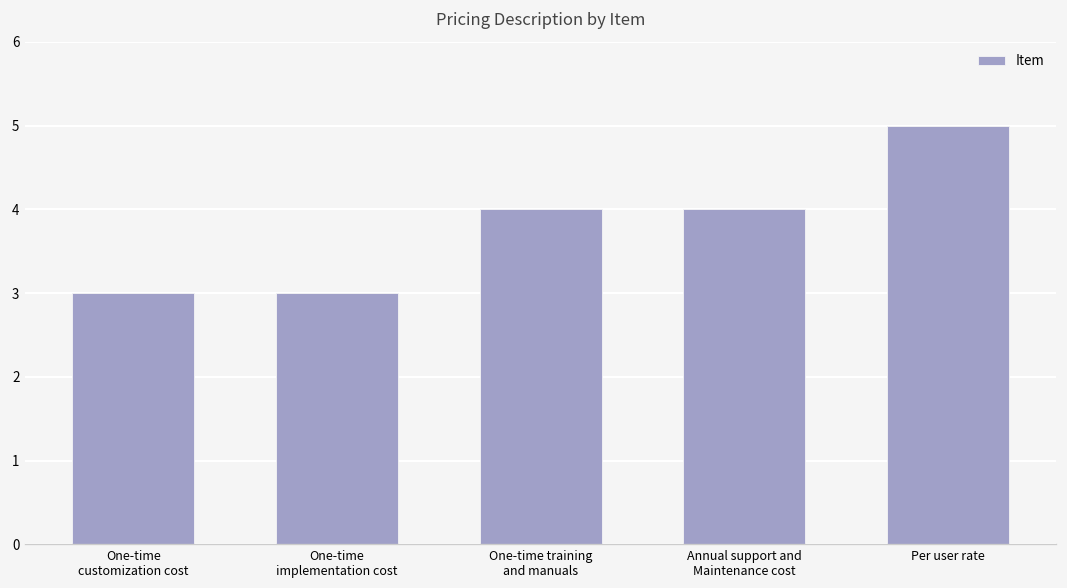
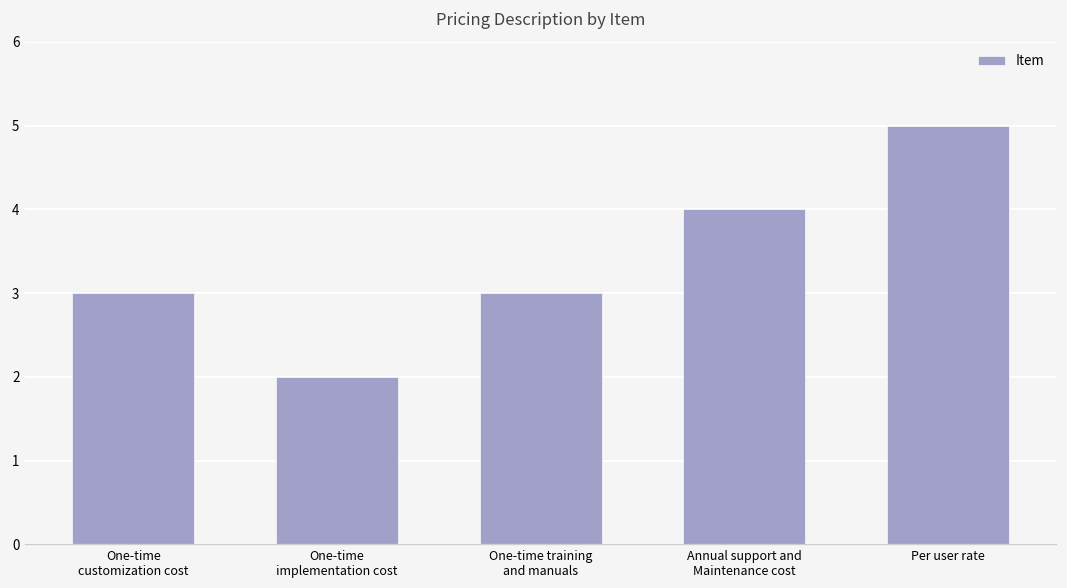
  {
    "One-time customization cost": 3,
-   "One-time implementation cost": 3,
-   "One-time training and manuals": 4,
+   "One-time implementation cost": 2,
+   "One-time training and manuals": 3,
    "Annual support and Maintenance cost": 4,
    "Per user rate": 5
  }
